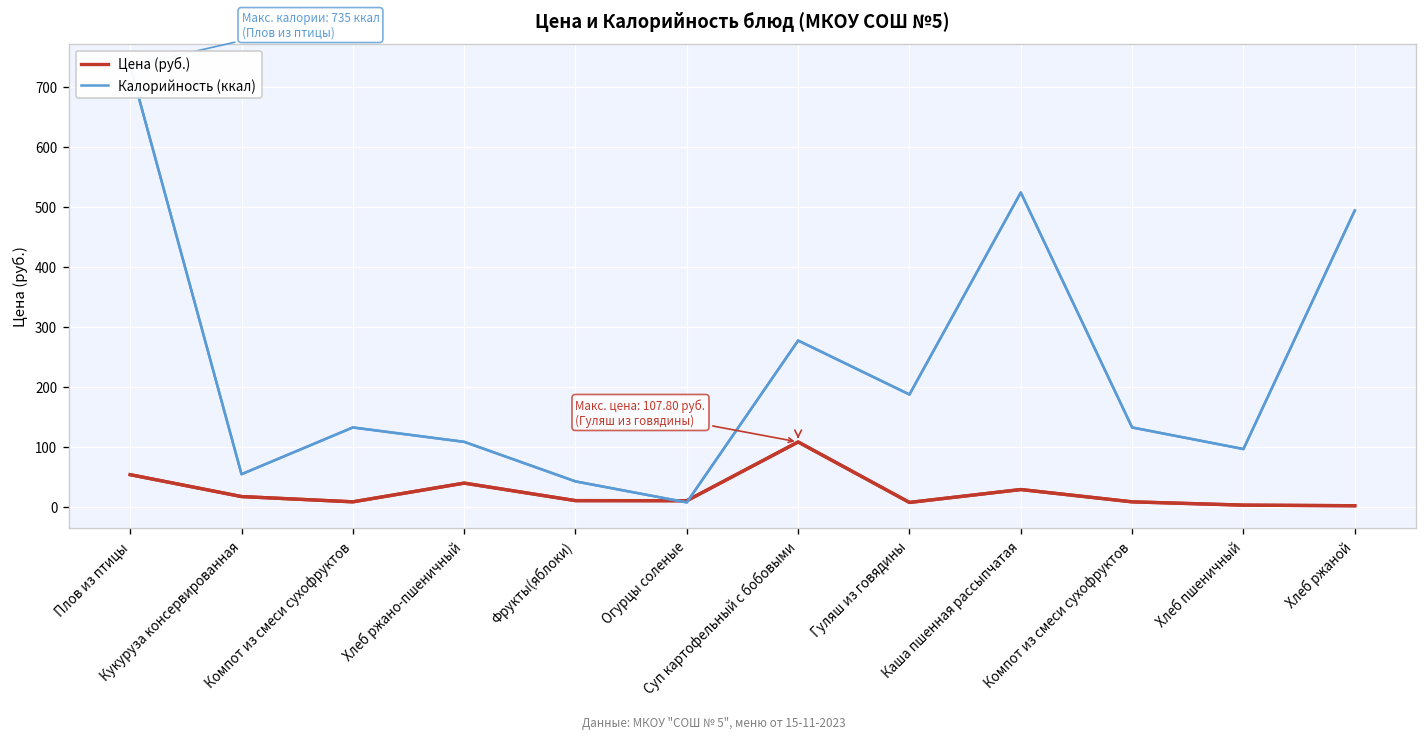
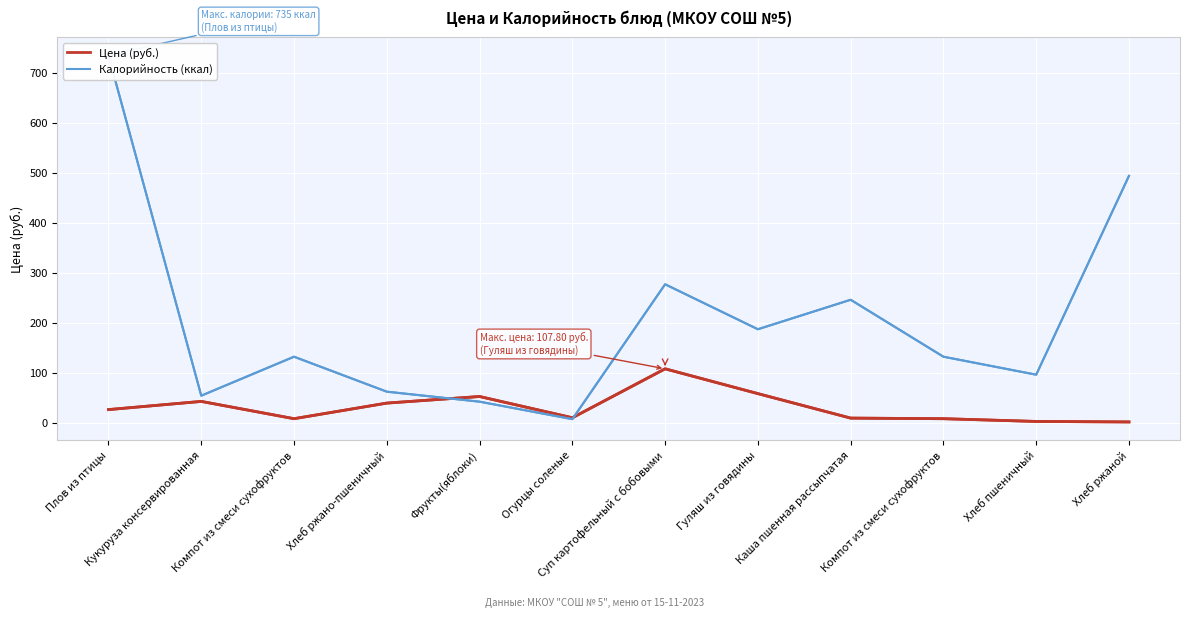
  {
    "Цена (руб.)": {
-     "Плов из птицы": 50,
-     "Кукуруза консервированная": 20,
+     "Плов из птицы": 30,
+     "Кукуруза консервированная": 40,
      "Хлеб ржано-пшеничный": 40,
-     "Фрукты(яблоки)": 10,
-     "Гуляш из говядины": 10,
-     "Каша пшенная рассыпчатая": 30,
+     "Фрукты(яблоки)": 50,
+     "Гуляш из говядины": 60,
+     "Каша пшенная рассыпчатая": 10,
      "Хлеб пшеничный": 0,
      "Хлеб ржаной": 0
    },
    "Калорийность (ккал)": {
      "Кукуруза консервированная": 50,
-     "Хлеб ржано-пшеничный": 110,
+     "Хлеб ржано-пшеничный": 60,
      "Фрукты(яблоки)": 40,
      "Суп картофельный с бобовыми": 280,
      "Гуляш из говядины": 190,
-     "Каша пшенная рассыпчатая": 520,
+     "Каша пшенная рассыпчатая": 250,
      "Хлеб пшеничный": 100,
      "Хлеб ржаной": 490
    }
  }
